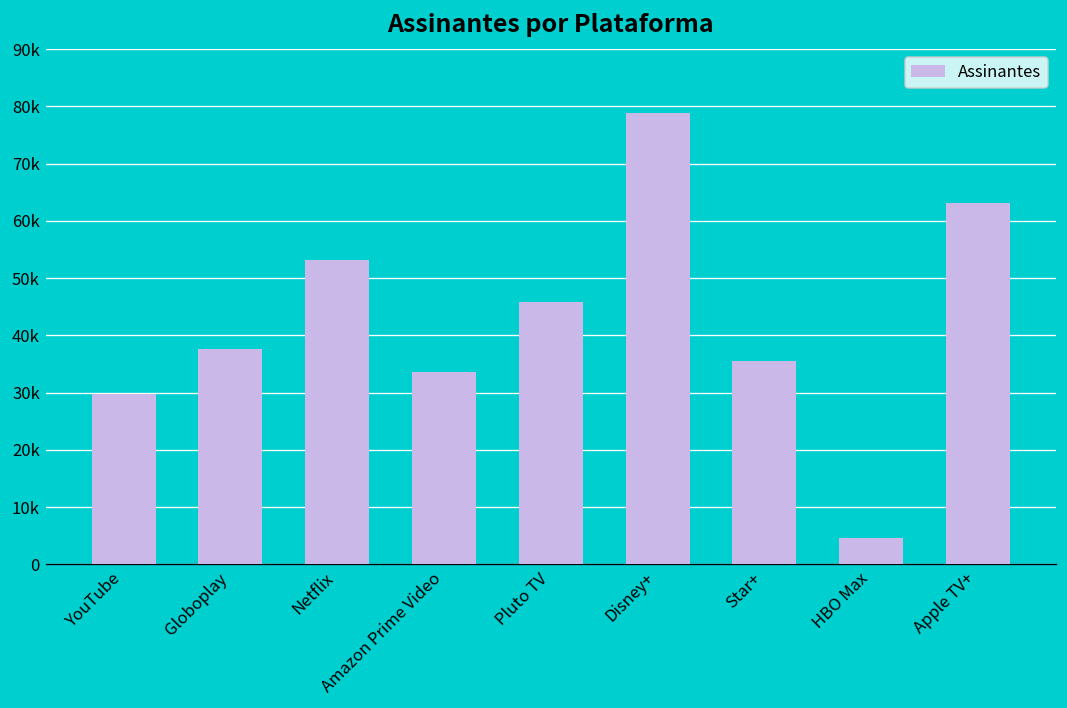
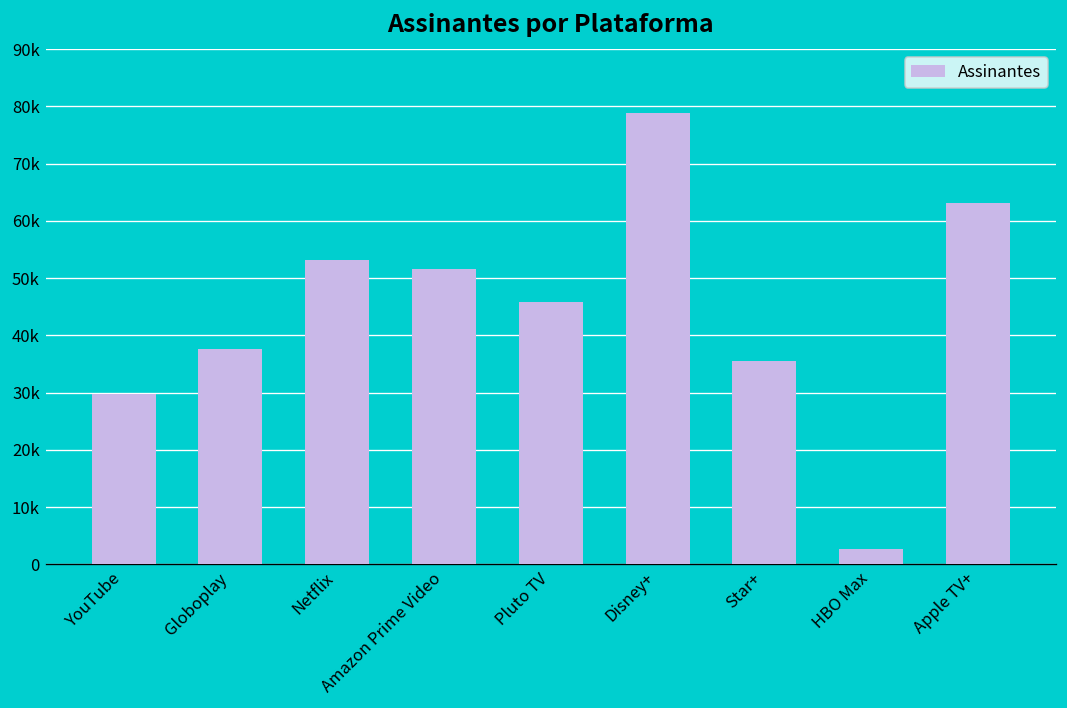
  {
    "YouTube": 30000,
    "Globoplay": 38000,
    "Netflix": 53000,
-   "Amazon Prime Video": 34000,
+   "Amazon Prime Video": 52000,
    "Pluto TV": 46000,
    "Disney+": 79000,
    "Star+": 36000,
-   "HBO Max": 5000,
+   "HBO Max": 3000,
    "Apple TV+": 63000
  }
